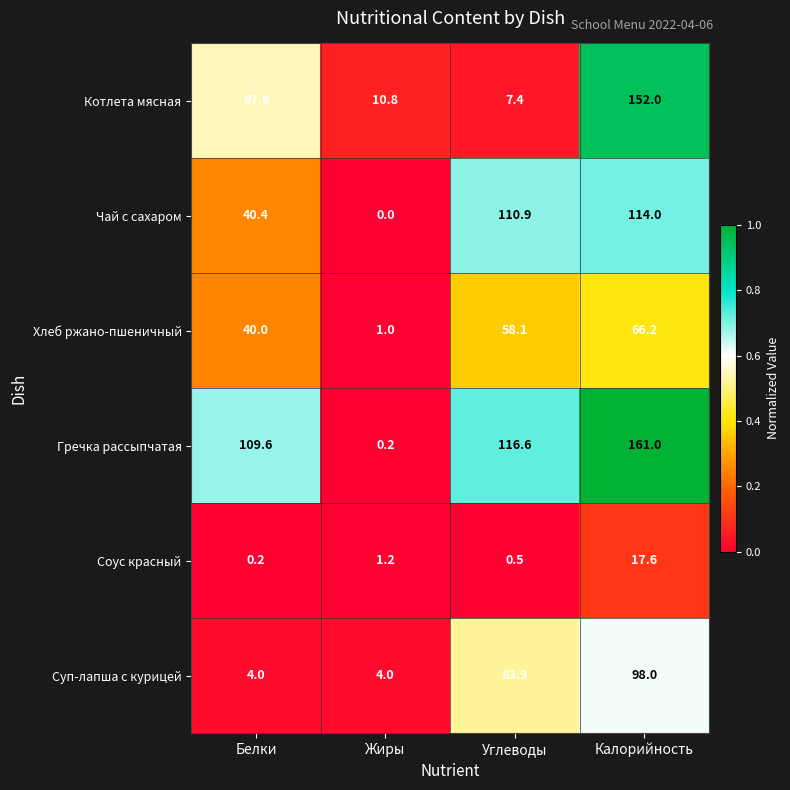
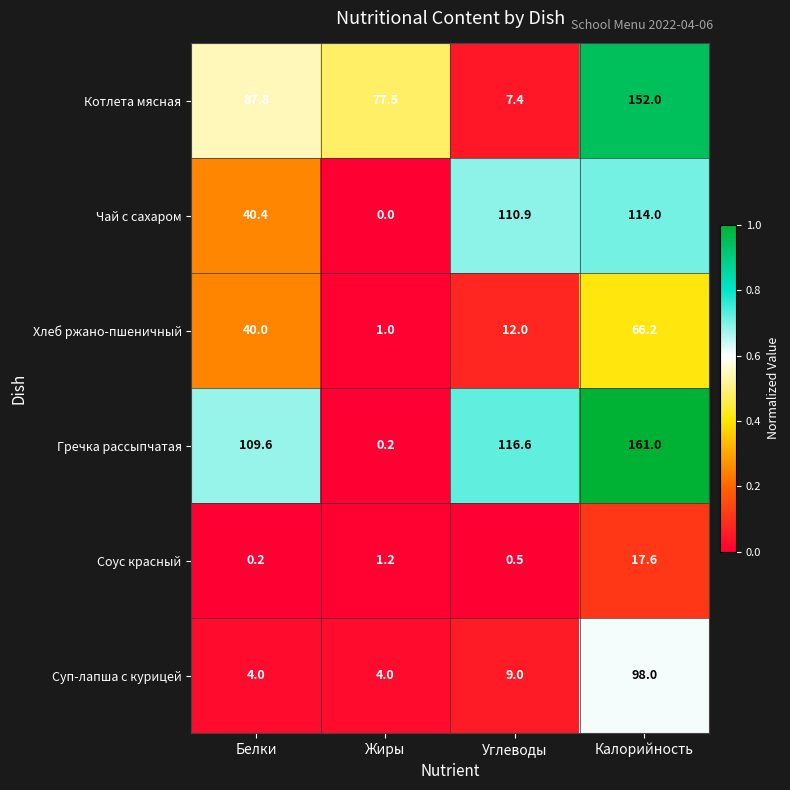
  {
    "Котлета мясная": {
      "Белки": 87.8,
-     "Жиры": 10.8,
+     "Жиры": 77.5,
      "Углеводы": 7.4,
      "Калорийность": 152.0
    },
    "Чай с сахаром": {
      "Белки": 40.4,
      "Жиры": 0.0,
      "Углеводы": 110.9,
      "Калорийность": 114.0
    },
    "Хлеб ржано-пшеничный": {
      "Белки": 40.0,
      "Жиры": 1.0,
-     "Углеводы": 58.1,
+     "Углеводы": 12.0,
      "Калорийность": 66.2
    },
    "Гречка рассыпчатая": {
      "Белки": 109.6,
      "Жиры": 0.2,
      "Углеводы": 116.6,
      "Калорийность": 161.0
    },
    "Соус красный": {
      "Белки": 0.2,
      "Жиры": 1.2,
      "Углеводы": 0.5,
      "Калорийность": 17.6
    },
    "Суп-лапша с курицей": {
      "Белки": 4.0,
      "Жиры": 4.0,
-     "Углеводы": 83.9,
+     "Углеводы": 9.0,
      "Калорийность": 98.0
    }
  }
